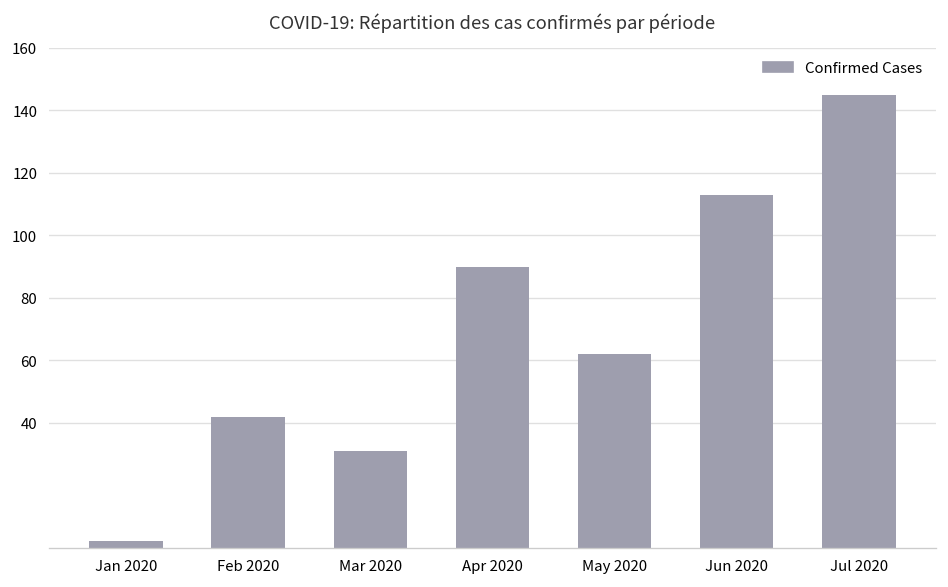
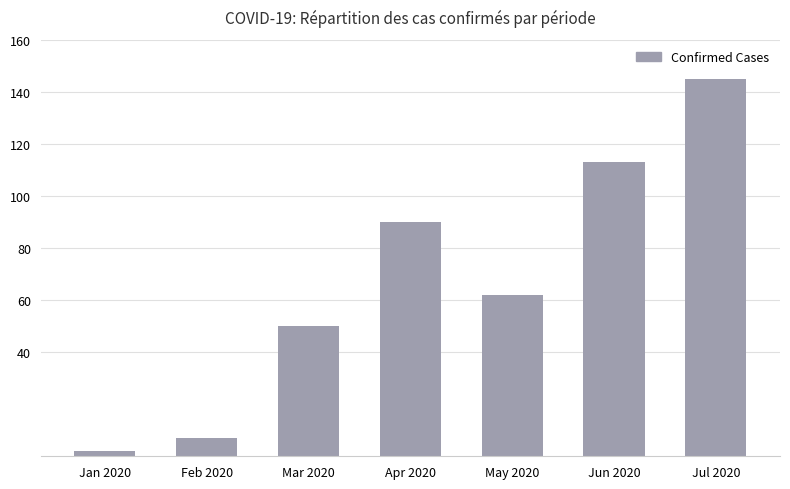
  {
    "Jan 2020": 2,
-   "Feb 2020": 42,
-   "Mar 2020": 31,
+   "Feb 2020": 7,
+   "Mar 2020": 50,
    "Apr 2020": 90,
    "May 2020": 62,
    "Jun 2020": 113,
    "Jul 2020": 145
  }
